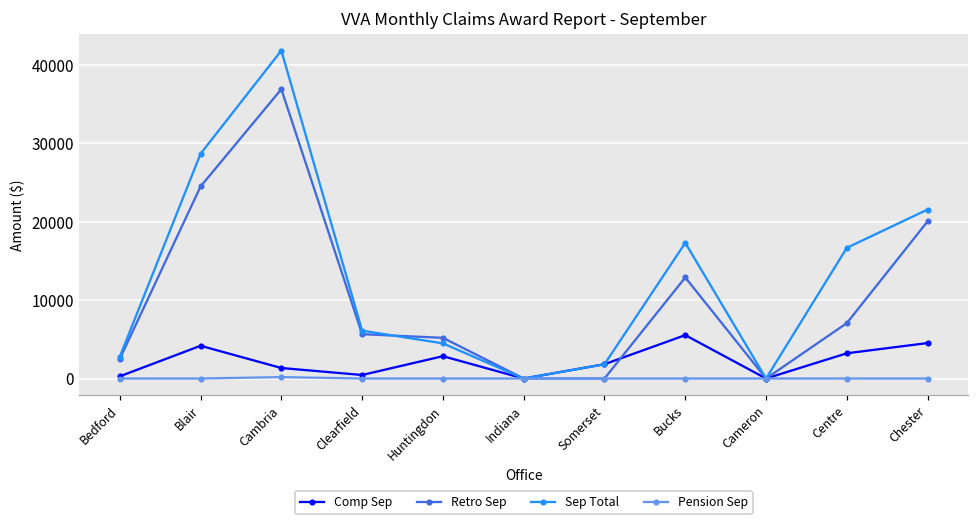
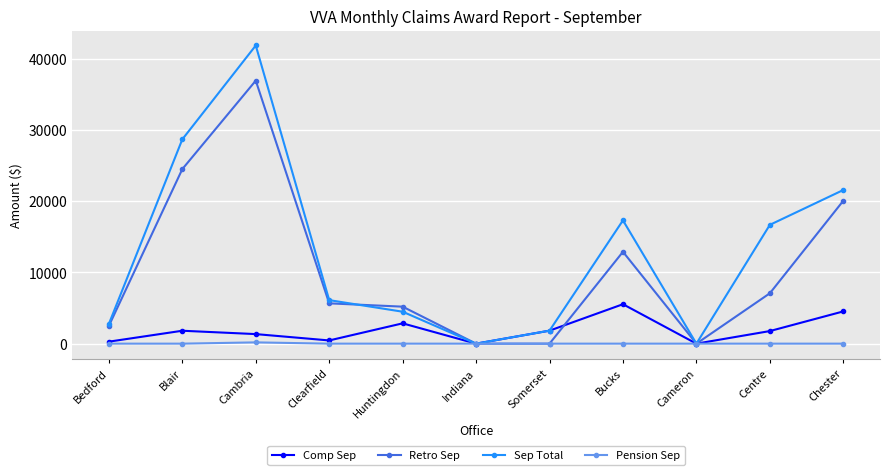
  {
    "Comp Sep": {
-     "Blair": 4000,
+     "Blair": 2000,
      "Cambria": 1000,
      "Clearfield": 0,
      "Huntingdon": 3000,
      "Bucks": 6000,
-     "Centre": 3000,
+     "Centre": 2000,
      "Chester": 5000
    },
    "Sep Total": {
      "Blair": 29000,
      "Cambria": 42000,
      "Clearfield": 6000,
      "Huntingdon": 4000,
      "Bucks": 17000,
      "Centre": 17000,
      "Chester": 22000
    }
  }
